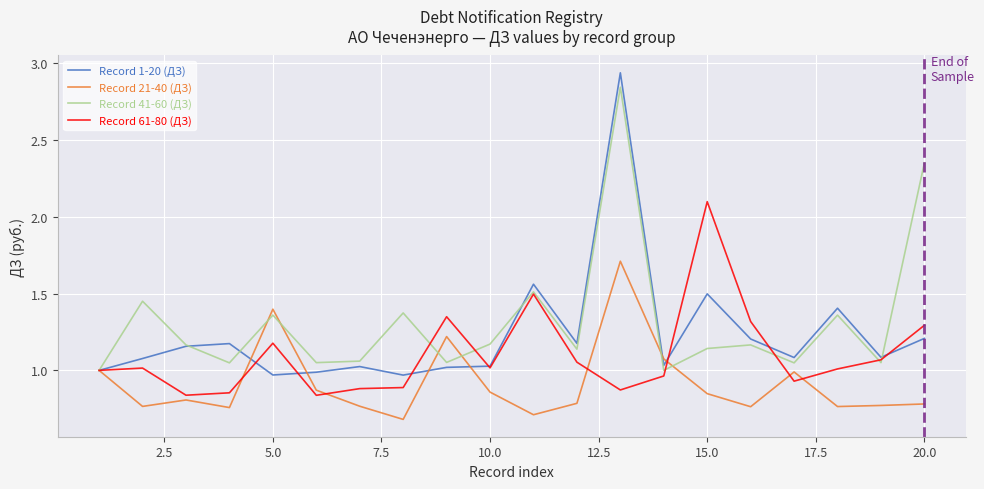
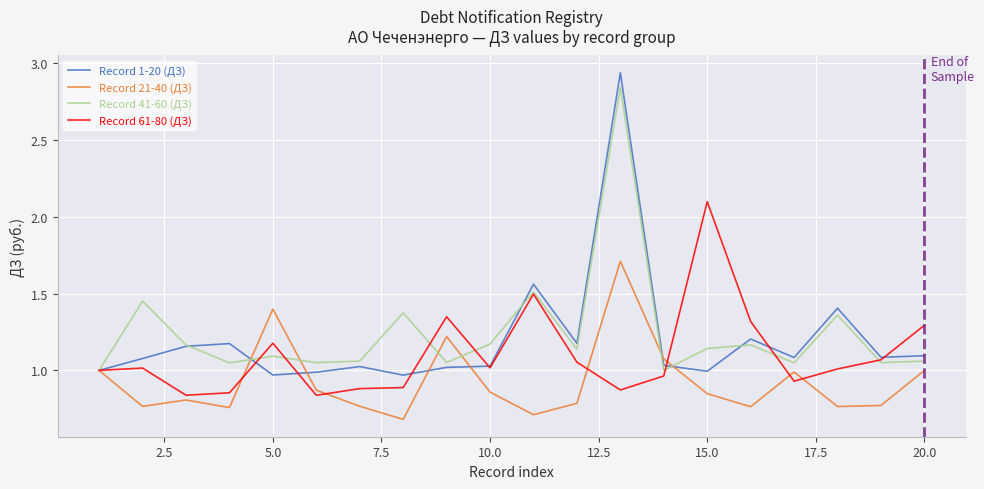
  {
    "Record 1-20 (ДЗ)": {
      "5.0": 0.97,
-     "15.0": 1.50,
-     "20.0": 1.21
+     "15.0": 0.99,
+     "20.0": 1.10
    },
    "Record 21-40 (ДЗ)": {
      "5.0": 1.40,
      "10.0": 0.86,
      "15.0": 0.85,
-     "20.0": 0.78
+     "20.0": 1.00
    },
    "Record 41-60 (ДЗ)": {
-     "5.0": 1.36,
+     "5.0": 1.09,
      "10.0": 1.17,
      "15.0": 1.14,
-     "20.0": 2.35
+     "20.0": 1.06
    },
    "Record 61-80 (ДЗ)": {
      "5.0": 1.18,
      "15.0": 2.10,
      "20.0": 1.29
    }
  }
